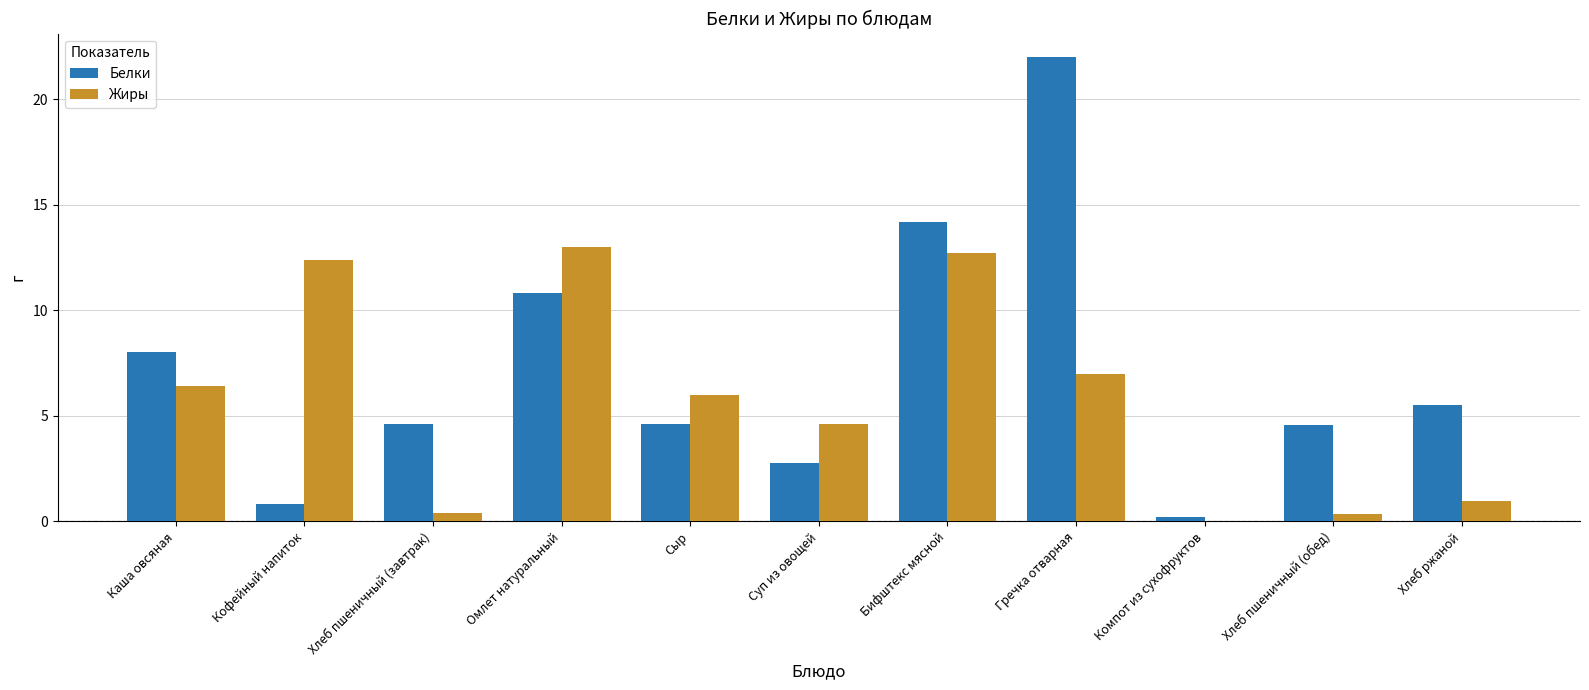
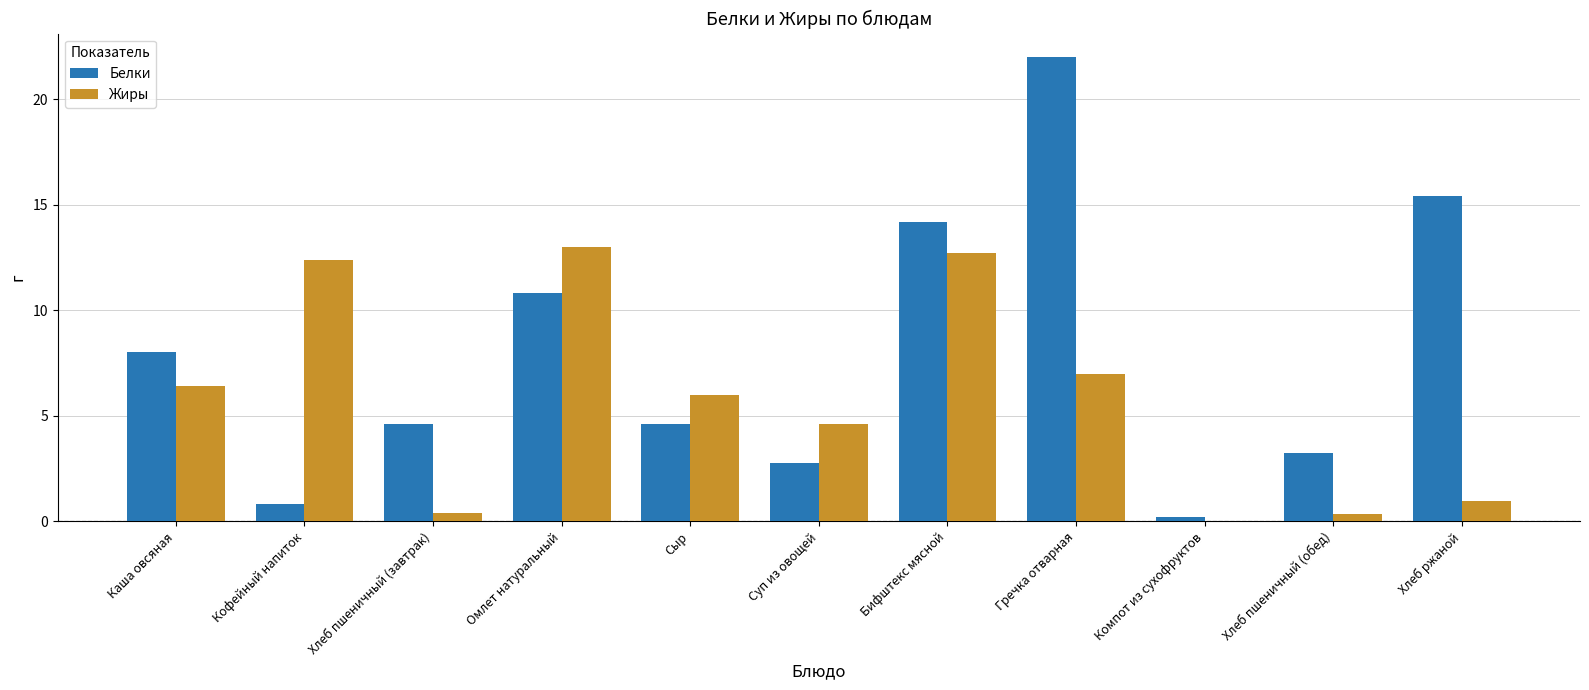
  {
    "Белки": {
      "Каша овсяная": 8.0,
      "Кофейный напиток": 0.8,
      "Хлеб пшеничный (завтрак)": 4.6,
      "Омлет натуральный": 10.8,
      "Сыр": 4.6,
      "Суп из овощей": 2.8,
      "Бифштекс мясной": 14.2,
      "Гречка отварная": 22.0,
      "Компот из сухофруктов": 0.2,
-     "Хлеб пшеничный (обед)": 4.6,
-     "Хлеб ржаной": 5.5
+     "Хлеб пшеничный (обед)": 3.2,
+     "Хлеб ржаной": 15.4
    },
    "Жиры": {
      "Каша овсяная": 6.4,
      "Кофейный напиток": 12.4,
      "Хлеб пшеничный (завтрак)": 0.4,
      "Омлет натуральный": 13.0,
      "Сыр": 6.0,
      "Суп из овощей": 4.6,
      "Бифштекс мясной": 12.7,
      "Гречка отварная": 7.0,
      "Компот из сухофруктов": 0.0,
      "Хлеб пшеничный (обед)": 0.4,
      "Хлеб ржаной": 1.0
    }
  }
